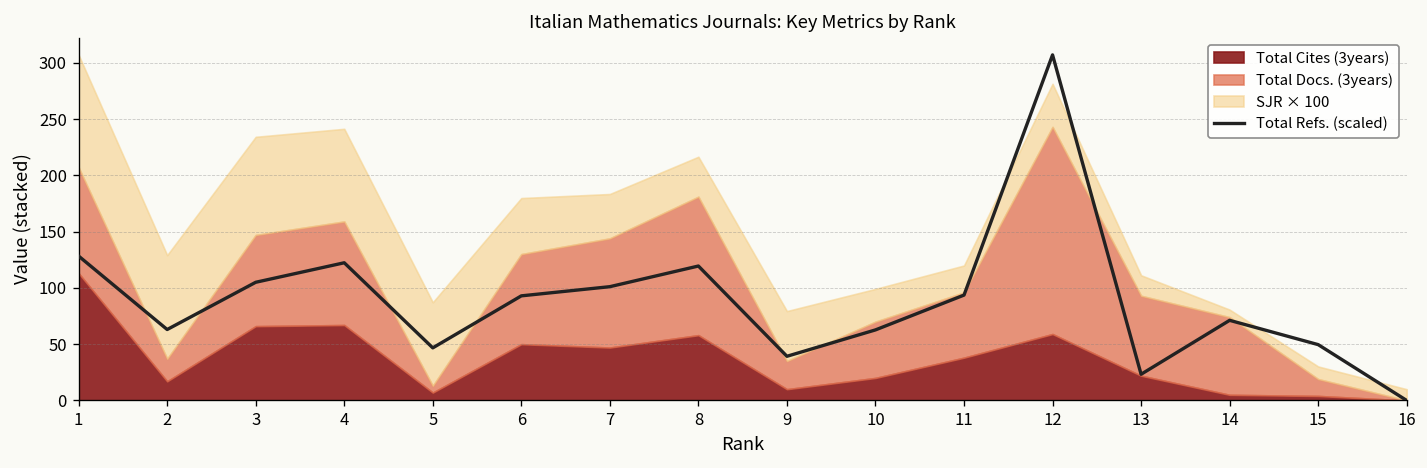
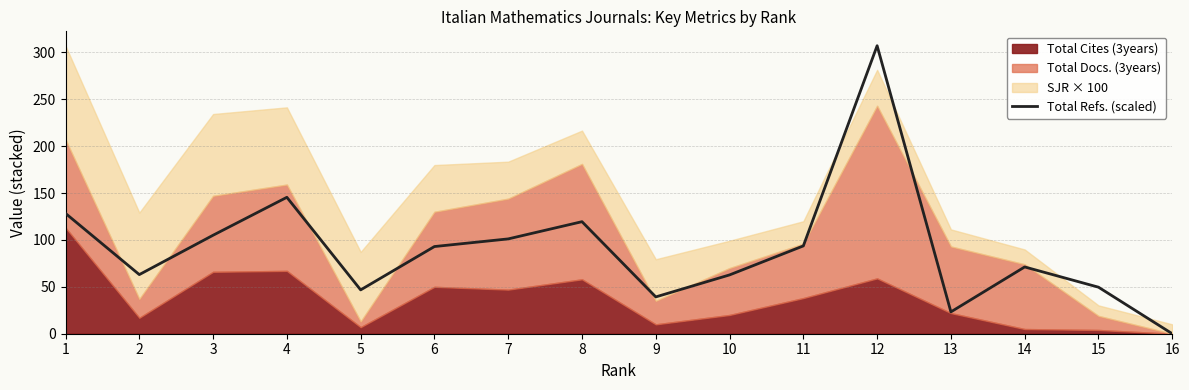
  {
    "Total Refs. (scaled)": {
      "1": 130,
      "2": 60,
      "3": 100,
-     "4": 120,
+     "4": 150,
      "5": 50,
      "6": 90,
      "7": 100,
      "8": 120,
      "9": 40,
      "10": 60,
      "12": 310,
      "14": 70,
      "15": 50
    },
    "Total Cites (3years)": {
      "1": 110,
      "2": 20,
      "3": 70,
      "4": 70,
      "5": 10,
      "6": 50,
      "7": 50,
      "8": 60,
      "9": 10,
      "10": 20,
      "11": 40,
      "12": 60,
      "14": 10,
      "15": 0
    },
    "Total Docs. (3years)": {
      "1": 90,
      "2": 20,
      "3": 80,
      "4": 90,
      "5": 10,
      "6": 80,
      "7": 100,
      "8": 120,
      "9": 30,
      "10": 50,
      "12": 180,
      "13": 70,
      "14": 70,
      "15": 20
    },
    "SJR × 100": {
      "1": 100,
      "2": 90,
      "3": 90,
      "4": 80,
      "5": 70,
      "6": 50,
      "7": 40,
      "8": 40,
      "9": 40,
      "10": 30,
      "11": 20,
      "12": 40,
      "13": 20,
-     "14": 10,
+     "14": 20,
      "15": 10,
      "16": 10
    }
  }
